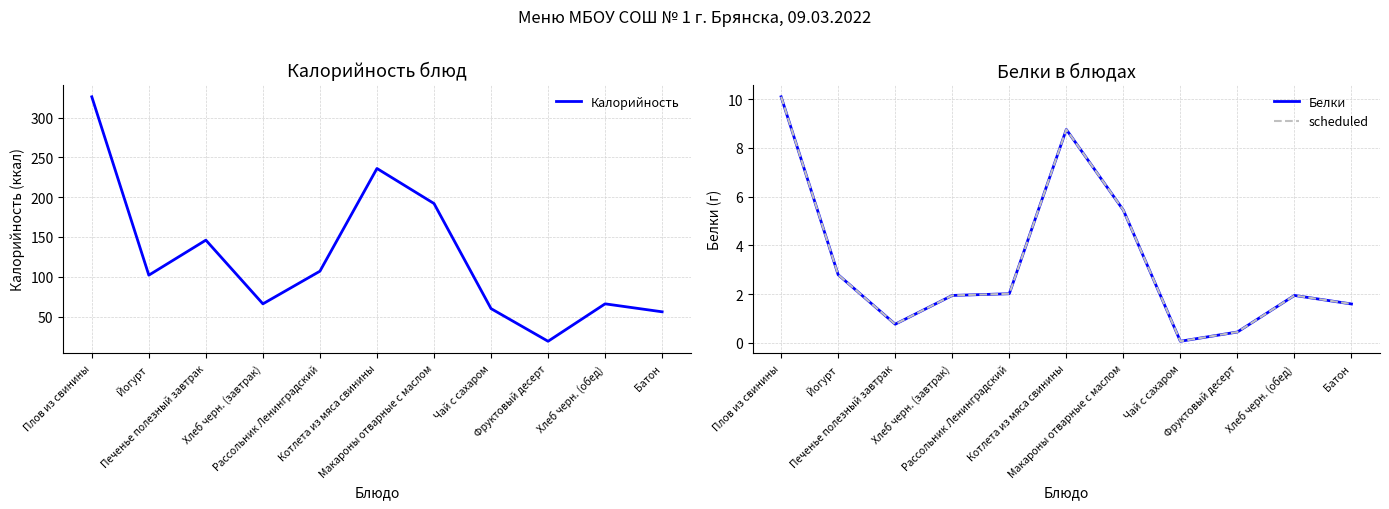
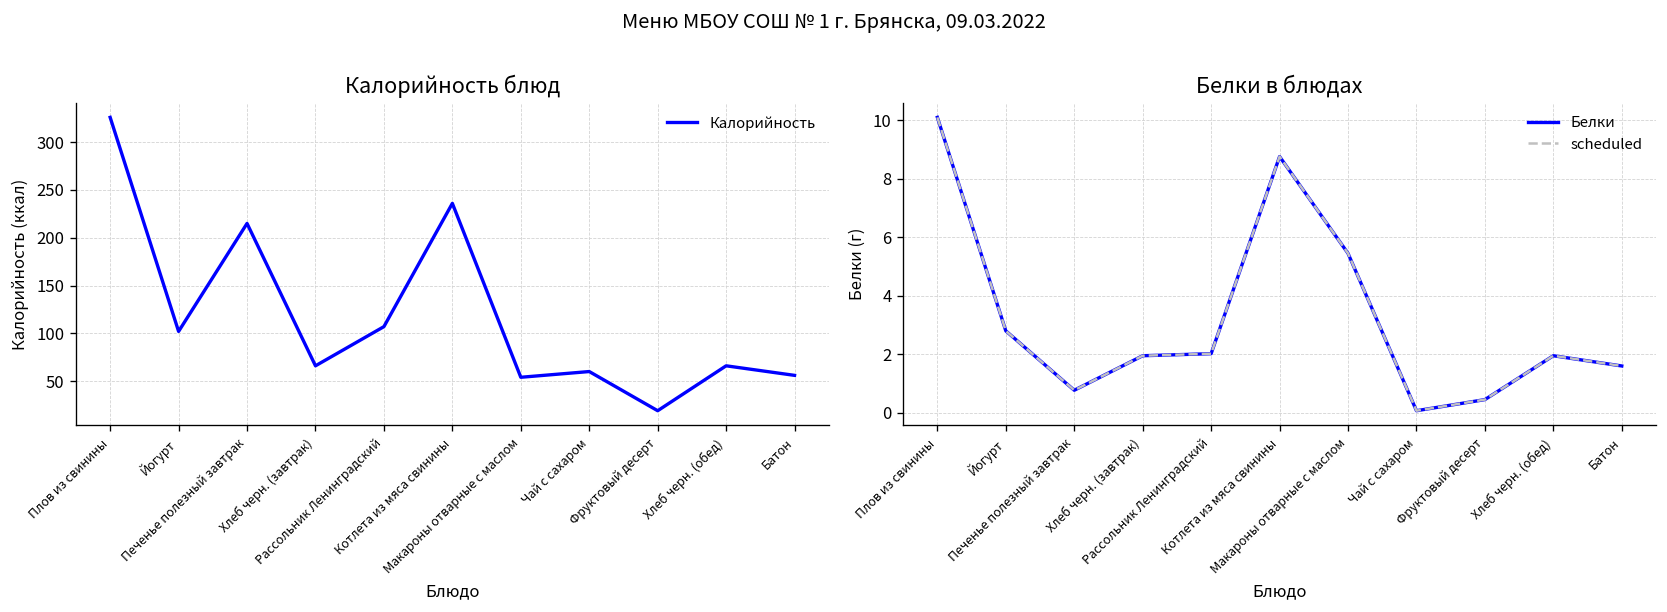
  {
    "Калорийность блюд": {
      "Плов из свинины": 330,
      "Йогурт": 100,
-     "Печенье полезный завтрак": 150,
+     "Печенье полезный завтрак": 220,
      "Хлеб черн. (завтрак)": 70,
      "Рассольник Ленинградский": 110,
      "Котлета из мяса свинины": 240,
-     "Макароны отварные с маслом": 190,
+     "Макароны отварные с маслом": 50,
      "Чай с сахаром": 60,
      "Фруктовый десерт": 20,
      "Хлеб черн. (обед)": 70,
      "Батон": 60
    },
    "Белки в блюдах": {
      "Плов из свинины": 10.1,
      "Йогурт": 2.8,
      "Печенье полезный завтрак": 0.8,
      "Хлеб черн. (завтрак)": 2.0,
      "Рассольник Ленинградский": 2.0,
      "Котлета из мяса свинины": 8.8,
      "Макароны отварные с маслом": 5.5,
      "Чай с сахаром": 0.1,
      "Фруктовый десерт": 0.5,
      "Хлеб черн. (обед)": 2.0,
      "Батон": 1.6
    }
  }
